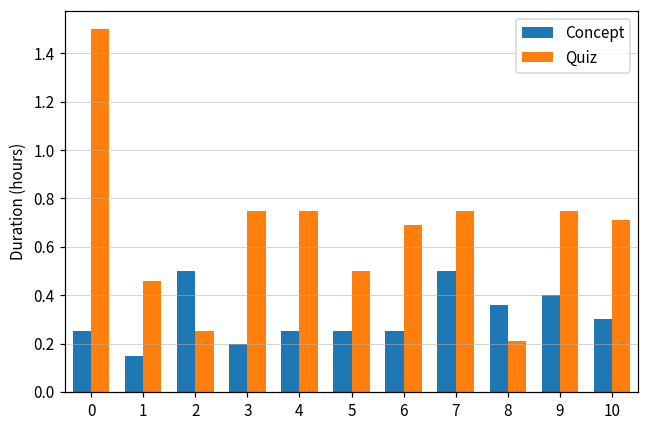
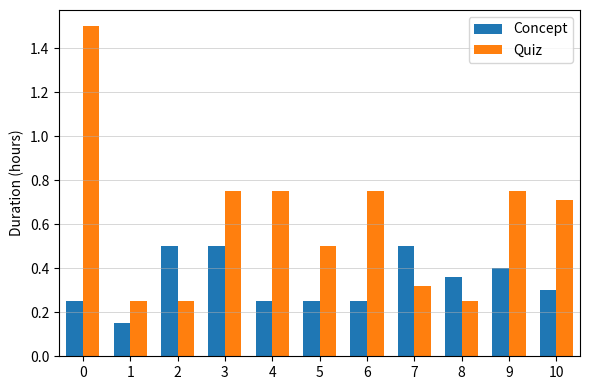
  {
    "Concept": {
      "0": 0.25,
      "1": 0.15,
      "2": 0.5,
-     "3": 0.2,
+     "3": 0.5,
      "4": 0.25,
      "5": 0.25,
      "6": 0.25,
      "7": 0.5,
      "8": 0.36,
      "9": 0.4,
      "10": 0.3
    },
    "Quiz": {
      "0": 1.50,
-     "1": 0.46,
+     "1": 0.25,
      "2": 0.25,
      "3": 0.75,
      "4": 0.75,
      "5": 0.50,
-     "6": 0.69,
-     "7": 0.75,
-     "8": 0.21,
+     "6": 0.75,
+     "7": 0.32,
+     "8": 0.25,
      "9": 0.75,
      "10": 0.71
    }
  }
